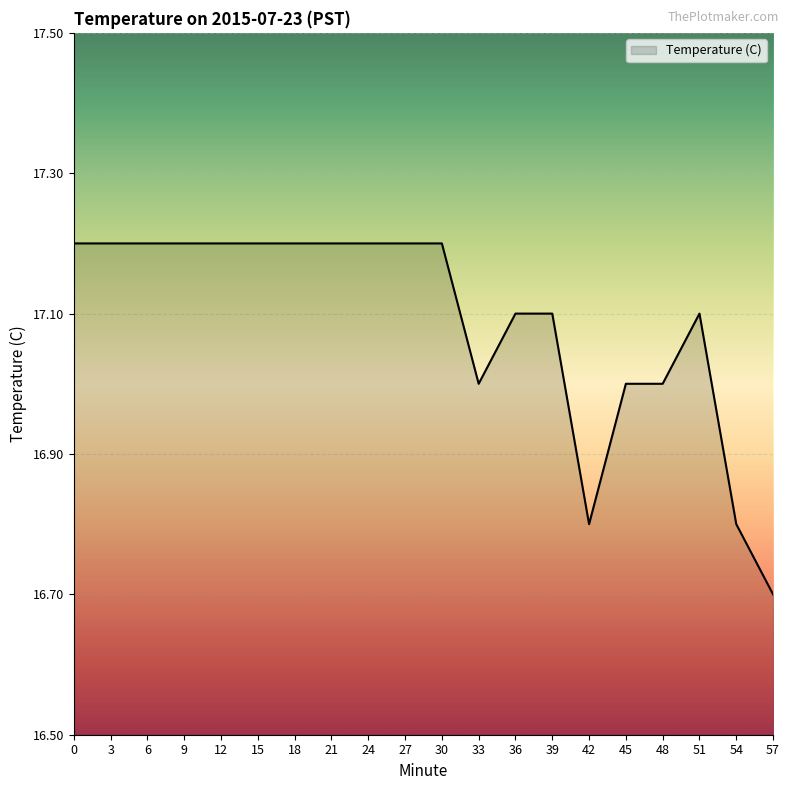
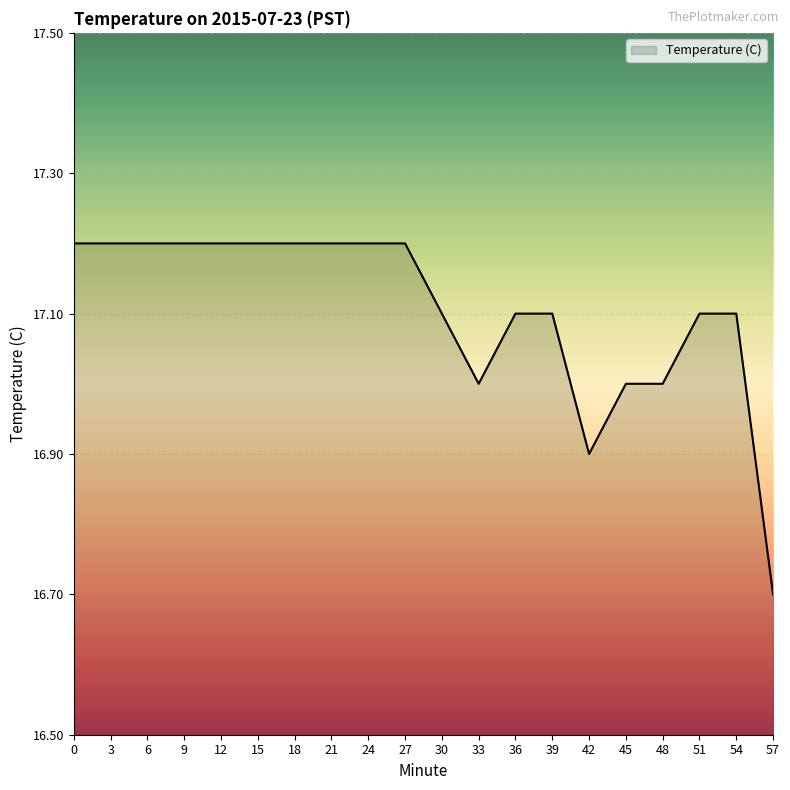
  {
    "0": 17.2,
    "3": 17.2,
    "6": 17.2,
    "9": 17.2,
    "12": 17.2,
    "15": 17.2,
    "18": 17.2,
    "21": 17.2,
    "24": 17.2,
    "27": 17.2,
-   "30": 17.2,
+   "30": 17.1,
    "33": 17.0,
    "36": 17.1,
    "39": 17.1,
-   "42": 16.8,
+   "42": 16.9,
    "45": 17.0,
    "48": 17.0,
    "51": 17.1,
-   "54": 16.8,
+   "54": 17.1,
    "57": 16.7
  }
